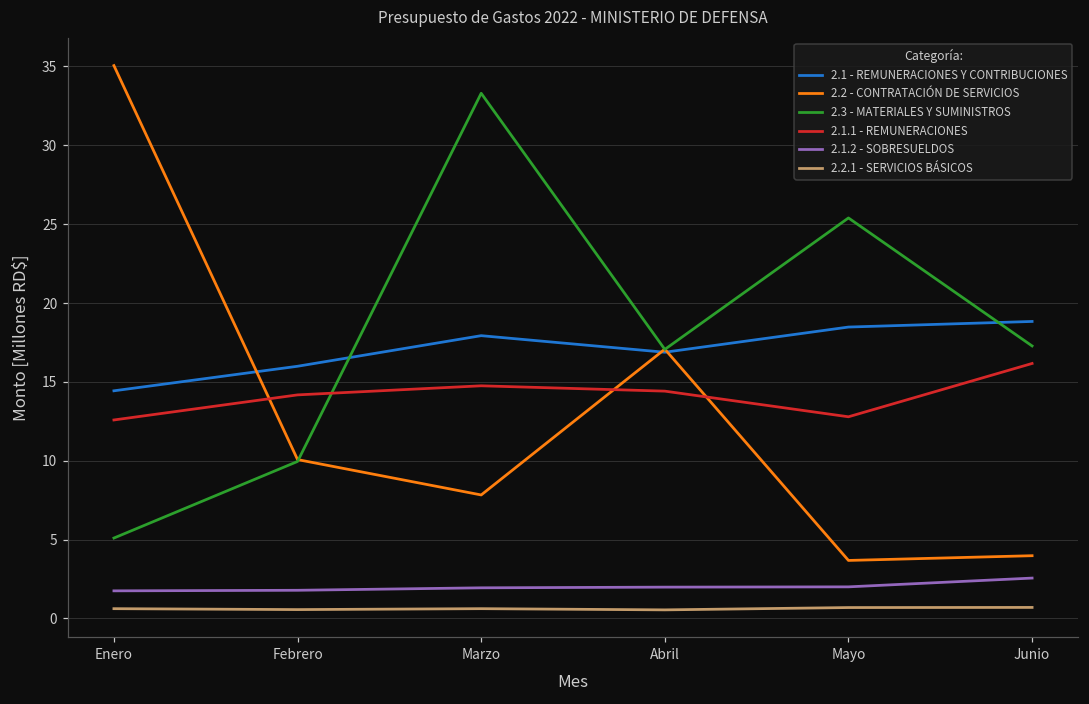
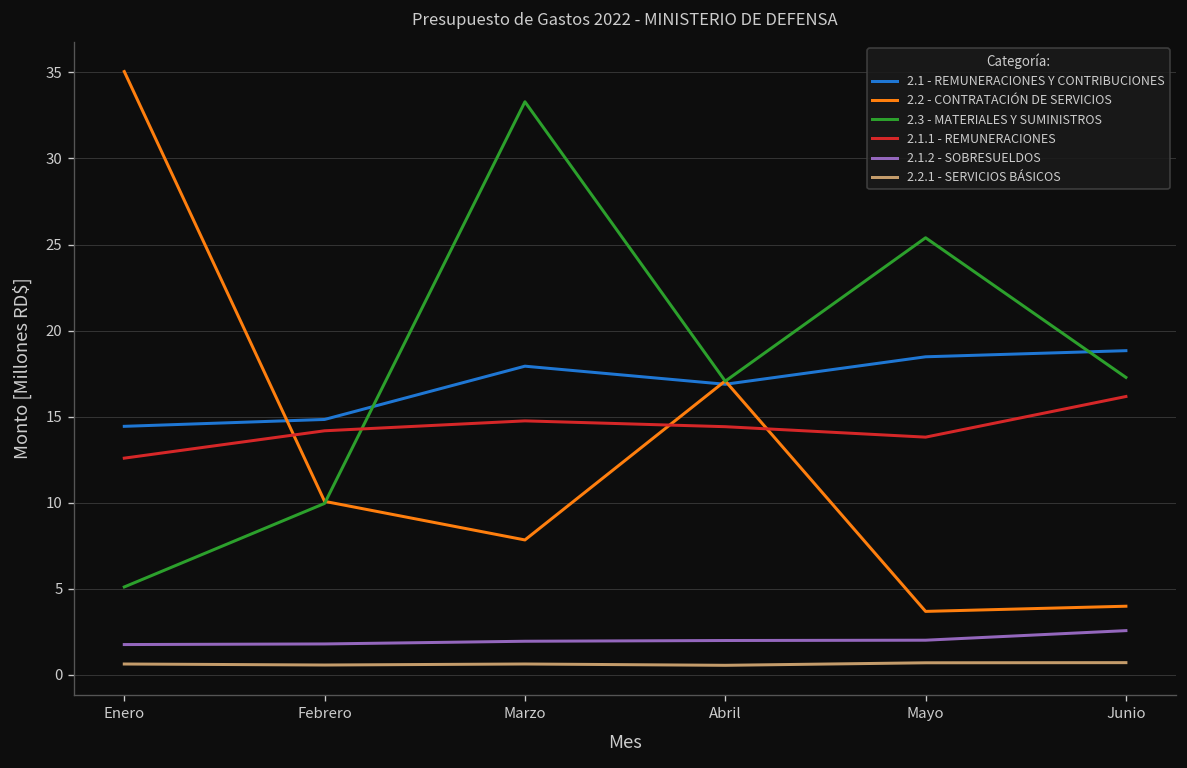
  {
    "2.1 - REMUNERACIONES Y CONTRIBUCIONES": {
      "Enero": 14.4,
-     "Febrero": 16.0,
+     "Febrero": 14.8,
      "Marzo": 17.9,
      "Abril": 16.9,
      "Mayo": 18.5,
      "Junio": 18.8
    },
    "2.2 - CONTRATACIÓN DE SERVICIOS": {
      "Enero": 35.1,
      "Marzo": 7.8,
      "Mayo": 3.7,
      "Junio": 4.0
    },
    "2.3 - MATERIALES Y SUMINISTROS": {
      "Enero": 5.1,
      "Marzo": 33.3,
      "Mayo": 25.4,
      "Junio": 17.3
    },
    "2.1.1 - REMUNERACIONES": {
      "Enero": 12.6,
      "Febrero": 14.2,
      "Marzo": 14.8,
      "Abril": 14.4,
-     "Mayo": 12.8,
+     "Mayo": 13.8,
      "Junio": 16.2
    },
    "2.1.2 - SOBRESUELDOS": {
      "Enero": 1.8,
      "Febrero": 1.8,
      "Marzo": 1.9,
      "Abril": 2.0,
      "Mayo": 2.0,
      "Junio": 2.6
    },
    "2.2.1 - SERVICIOS BÁSICOS": {
      "Enero": 0.6,
      "Febrero": 0.6,
      "Marzo": 0.6,
      "Abril": 0.5,
      "Mayo": 0.7,
      "Junio": 0.7
    }
  }
